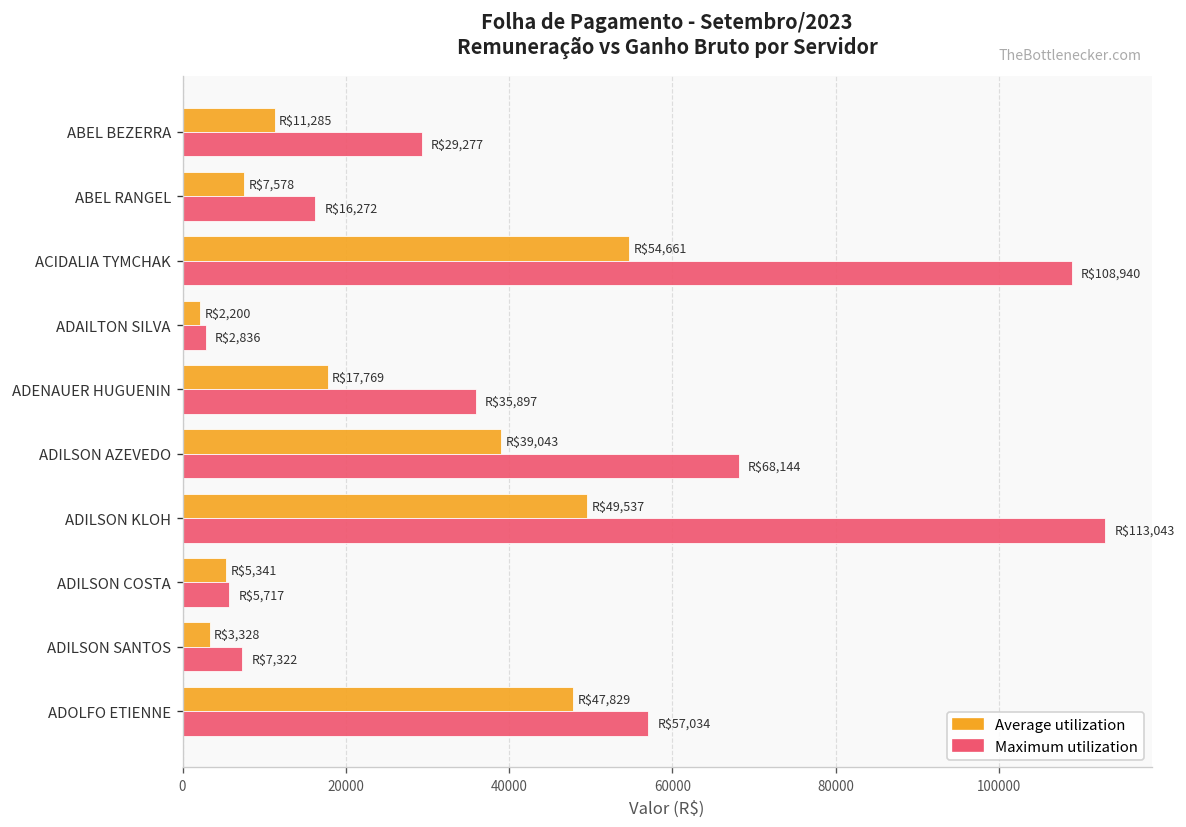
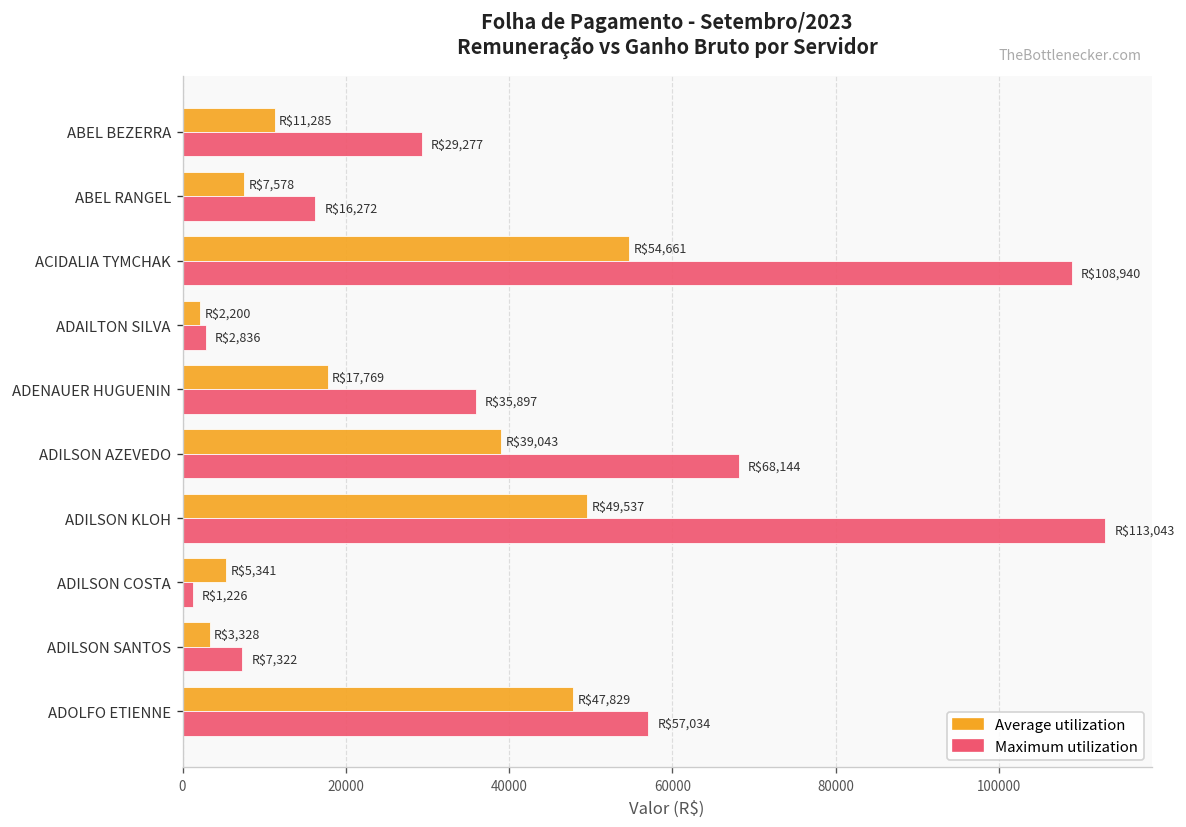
  {
    "Average utilization": {
      "ABEL BEZERRA": "$11,285",
      "ABEL RANGEL": "$7,578",
      "ACIDALIA TYMCHAK": "$54,661",
      "ADAILTON SILVA": "$2,200",
      "ADENAUER HUGUENIN": "$17,769",
      "ADILSON AZEVEDO": "$39,043",
      "ADILSON KLOH": "$49,537",
      "ADILSON COSTA": "$5,341",
      "ADILSON SANTOS": "$3,328",
      "ADOLFO ETIENNE": "$47,829"
    },
    "Maximum utilization": {
      "ABEL BEZERRA": "$29,277",
      "ABEL RANGEL": "$16,272",
      "ACIDALIA TYMCHAK": "$108,940",
      "ADAILTON SILVA": "$2,836",
      "ADENAUER HUGUENIN": "$35,897",
      "ADILSON AZEVEDO": "$68,144",
      "ADILSON KLOH": "$113,043",
-     "ADILSON COSTA": "$5,717",
+     "ADILSON COSTA": "$1,226",
      "ADILSON SANTOS": "$7,322",
      "ADOLFO ETIENNE": "$57,034"
    }
  }
